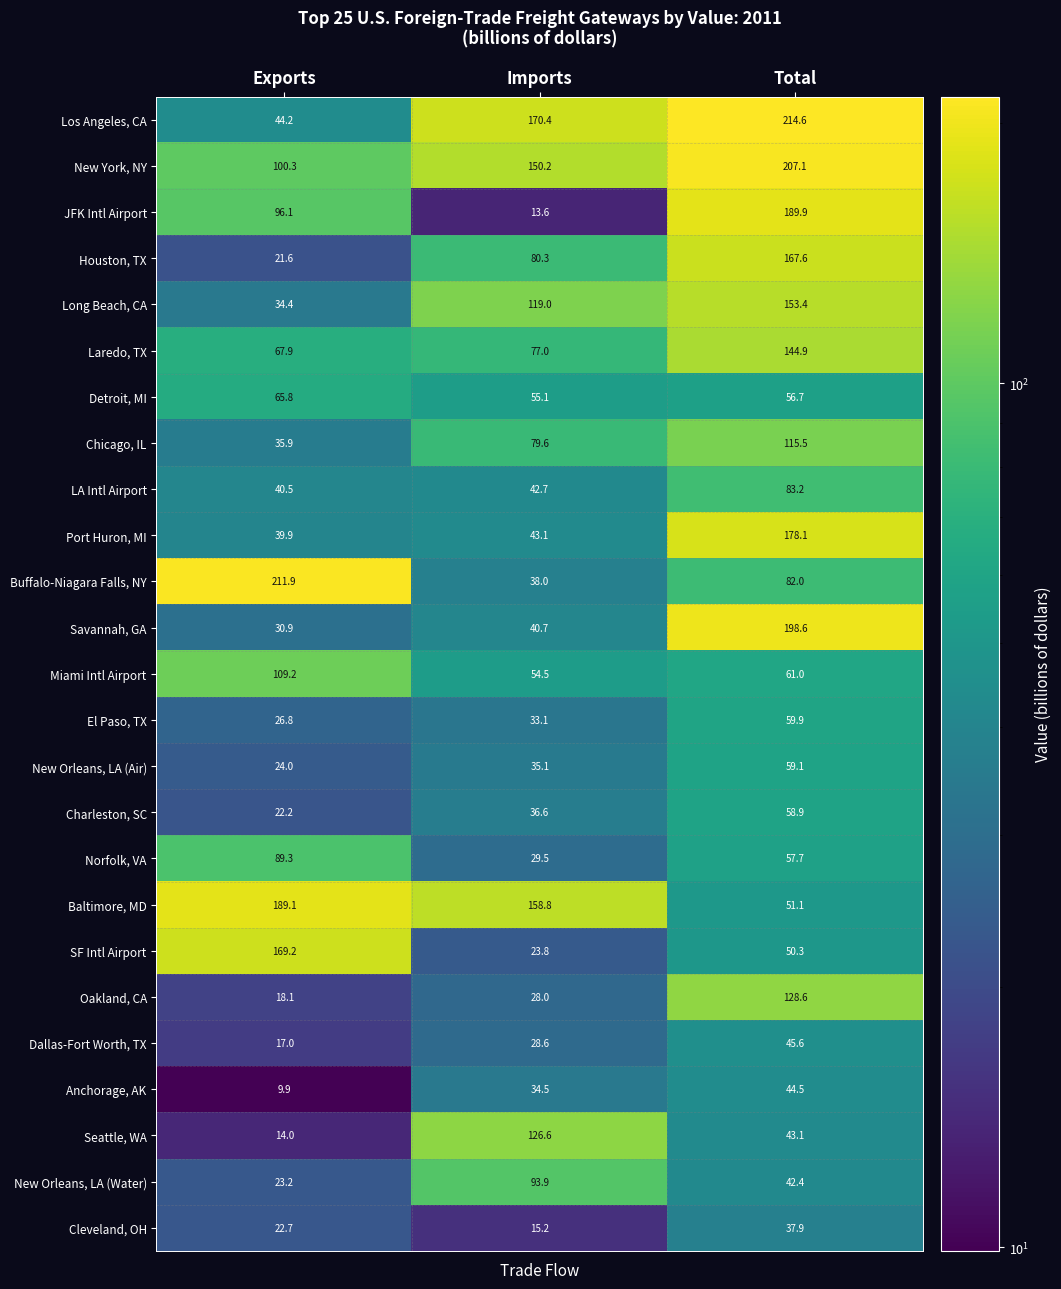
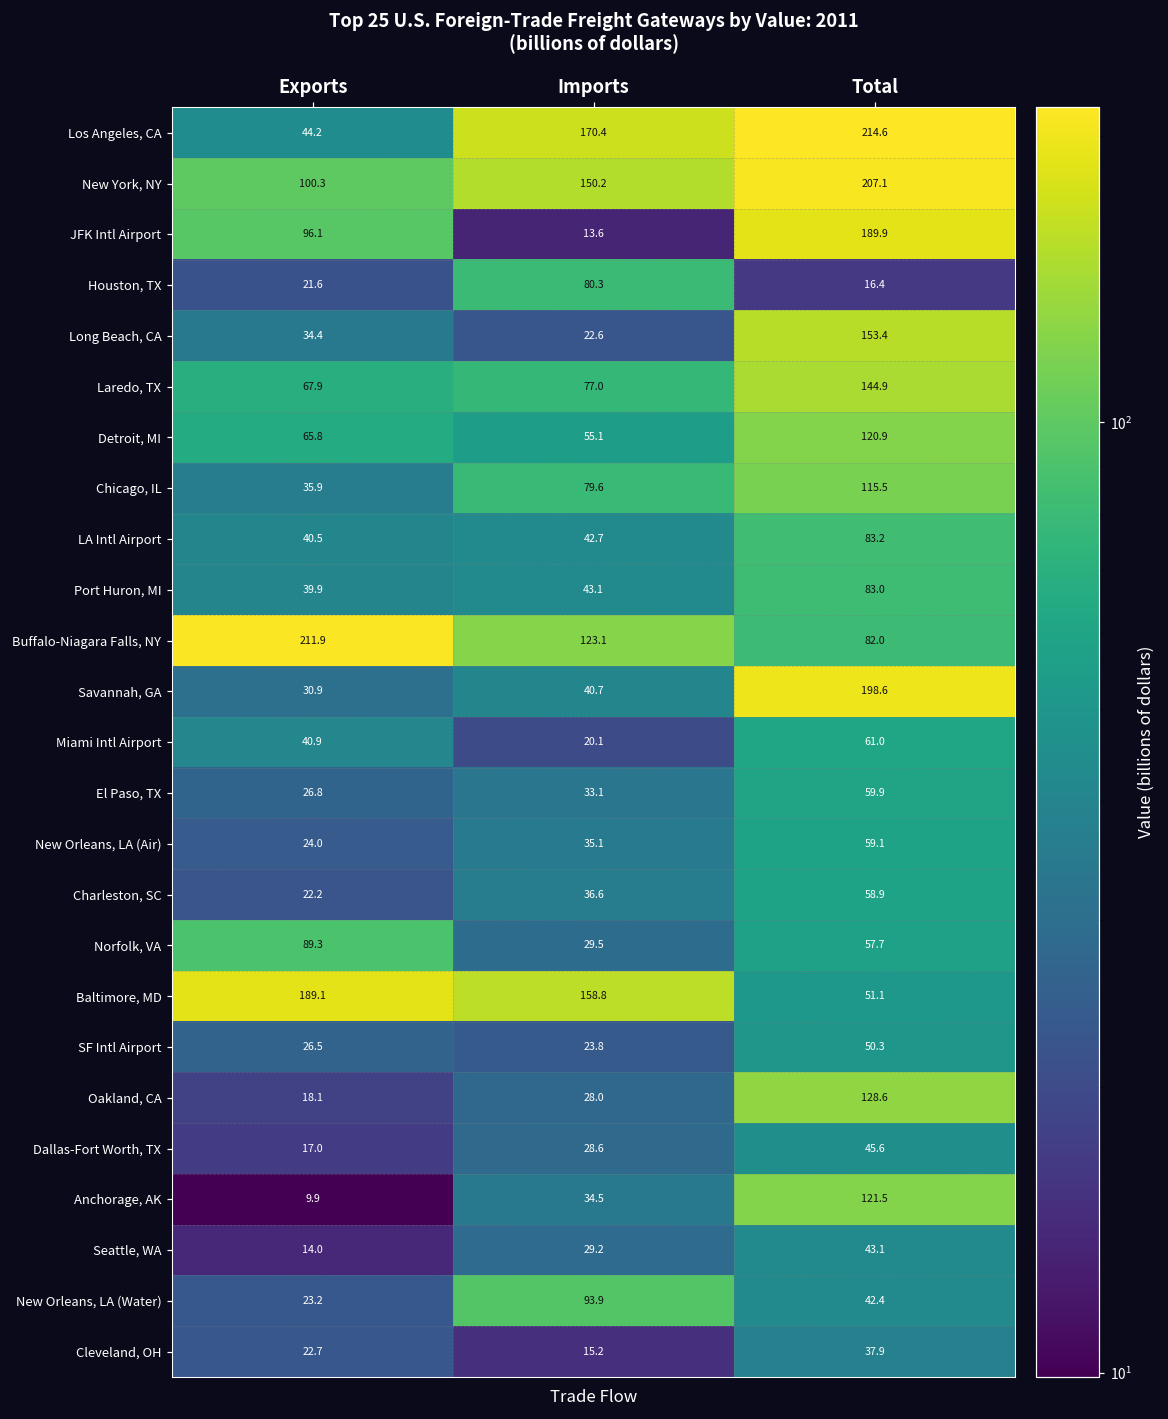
  {
    "Los Angeles, CA": {
      "Exports": 44.2,
      "Imports": 170.4,
      "Total": 214.6
    },
    "New York, NY": {
      "Exports": 100.3,
      "Imports": 150.2,
      "Total": 207.1
    },
    "JFK Intl Airport": {
      "Exports": 96.1,
      "Imports": 13.6,
      "Total": 189.9
    },
    "Houston, TX": {
      "Exports": 21.6,
      "Imports": 80.3,
-     "Total": 167.6
+     "Total": 16.4
    },
    "Long Beach, CA": {
      "Exports": 34.4,
-     "Imports": 119.0,
+     "Imports": 22.6,
      "Total": 153.4
    },
    "Laredo, TX": {
      "Exports": 67.9,
      "Imports": 77.0,
      "Total": 144.9
    },
    "Detroit, MI": {
      "Exports": 65.8,
      "Imports": 55.1,
-     "Total": 56.7
+     "Total": 120.9
    },
    "Chicago, IL": {
      "Exports": 35.9,
      "Imports": 79.6,
      "Total": 115.5
    },
    "LA Intl Airport": {
      "Exports": 40.5,
      "Imports": 42.7,
      "Total": 83.2
    },
    "Port Huron, MI": {
      "Exports": 39.9,
      "Imports": 43.1,
-     "Total": 178.1
+     "Total": 83.0
    },
    "Buffalo-Niagara Falls, NY": {
      "Exports": 211.9,
-     "Imports": 38.0,
+     "Imports": 123.1,
      "Total": 82.0
    },
    "Savannah, GA": {
      "Exports": 30.9,
      "Imports": 40.7,
      "Total": 198.6
    },
    "Miami Intl Airport": {
-     "Exports": 109.2,
-     "Imports": 54.5,
+     "Exports": 40.9,
+     "Imports": 20.1,
      "Total": 61.0
    },
    "El Paso, TX": {
      "Exports": 26.8,
      "Imports": 33.1,
      "Total": 59.9
    },
    "New Orleans, LA (Air)": {
      "Exports": 24.0,
      "Imports": 35.1,
      "Total": 59.1
    },
    "Charleston, SC": {
      "Exports": 22.2,
      "Imports": 36.6,
      "Total": 58.9
    },
    "Norfolk, VA": {
      "Exports": 89.3,
      "Imports": 29.5,
      "Total": 57.7
    },
    "Baltimore, MD": {
      "Exports": 189.1,
      "Imports": 158.8,
      "Total": 51.1
    },
    "SF Intl Airport": {
-     "Exports": 169.2,
+     "Exports": 26.5,
      "Imports": 23.8,
      "Total": 50.3
    },
    "Oakland, CA": {
      "Exports": 18.1,
      "Imports": 28.0,
      "Total": 128.6
    },
    "Dallas-Fort Worth, TX": {
      "Exports": 17.0,
      "Imports": 28.6,
      "Total": 45.6
    },
    "Anchorage, AK": {
      "Exports": 9.9,
      "Imports": 34.5,
-     "Total": 44.5
+     "Total": 121.5
    },
    "Seattle, WA": {
      "Exports": 14.0,
-     "Imports": 126.6,
+     "Imports": 29.2,
      "Total": 43.1
    },
    "New Orleans, LA (Water)": {
      "Exports": 23.2,
      "Imports": 93.9,
      "Total": 42.4
    },
    "Cleveland, OH": {
      "Exports": 22.7,
      "Imports": 15.2,
      "Total": 37.9
    }
  }
